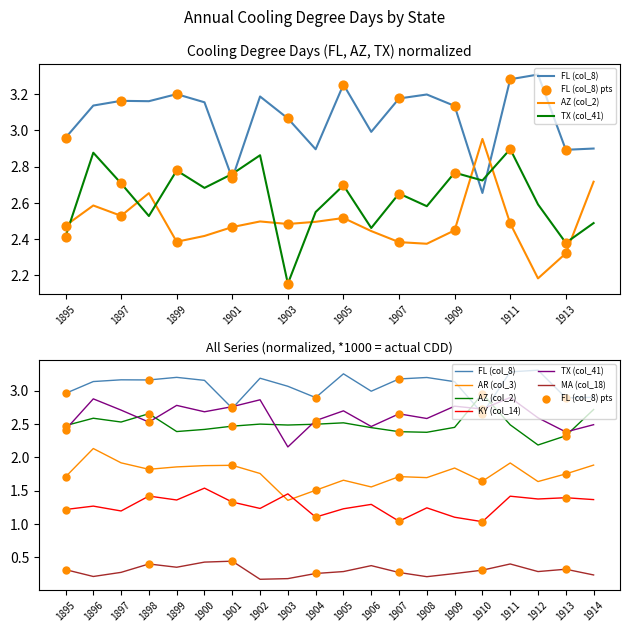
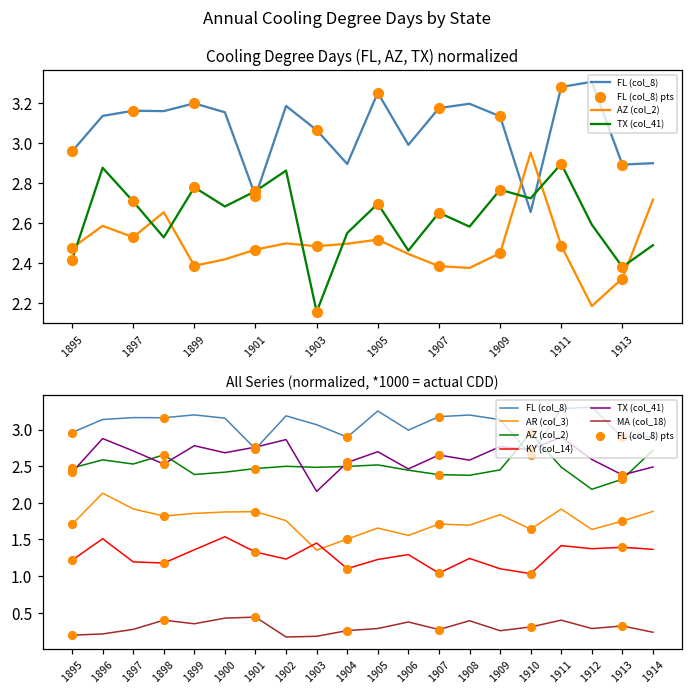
  {
    "All Series (normalized, *1000 = actual CDD)": {
      "FL (col_8)": {
        "1896": 3.1,
        "1897": 3.2,
        "1899": 3.2,
        "1900": 3.2,
        "1902": 3.2,
        "1903": 3.1,
        "1905": 3.3,
        "1906": 3.0,
        "1908": 3.2
      },
      "AZ (col_2)": {
        "1896": 2.6,
        "1897": 2.5,
        "1899": 2.4,
        "1900": 2.4,
        "1902": 2.5,
        "1903": 2.5,
        "1905": 2.5,
        "1908": 2.4,
        "1909": 2.4,
        "1911": 2.5,
        "1912": 2.2
      },
      "KY (col_14)": {
-       "1896": 1.3,
+       "1896": 1.5,
        "1897": 1.2,
-       "1898": 1.4,
+       "1898": 1.2,
        "1899": 1.4,
        "1900": 1.5,
        "1902": 1.2,
        "1903": 1.5,
        "1905": 1.2,
        "1906": 1.3,
        "1908": 1.2,
        "1909": 1.1,
        "1911": 1.4,
        "1912": 1.4,
        "1914": 1.4
      },
      "TX (col_41)": {
        "1896": 2.9,
        "1897": 2.7,
        "1899": 2.8,
        "1900": 2.7,
        "1902": 2.9,
        "1903": 2.2,
        "1905": 2.7,
        "1908": 2.6,
        "1914": 2.5
      },
      "MA (col_18)": {
-       "1895": 0.3,
+       "1895": 0.2,
        "1896": 0.2,
        "1897": 0.3,
        "1899": 0.3,
        "1900": 0.4,
        "1902": 0.2,
        "1903": 0.2,
        "1905": 0.3,
        "1906": 0.4,
-       "1908": 0.2,
+       "1908": 0.4,
        "1909": 0.3,
        "1911": 0.4,
        "1912": 0.3,
        "1914": 0.2
      }
    }
  }
